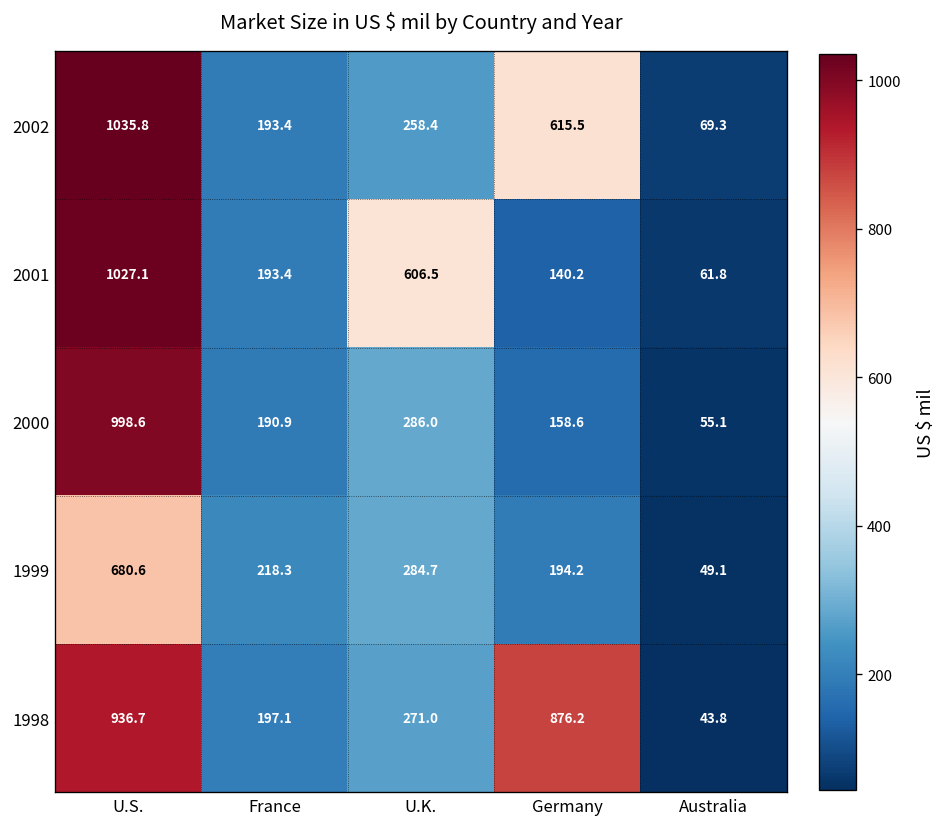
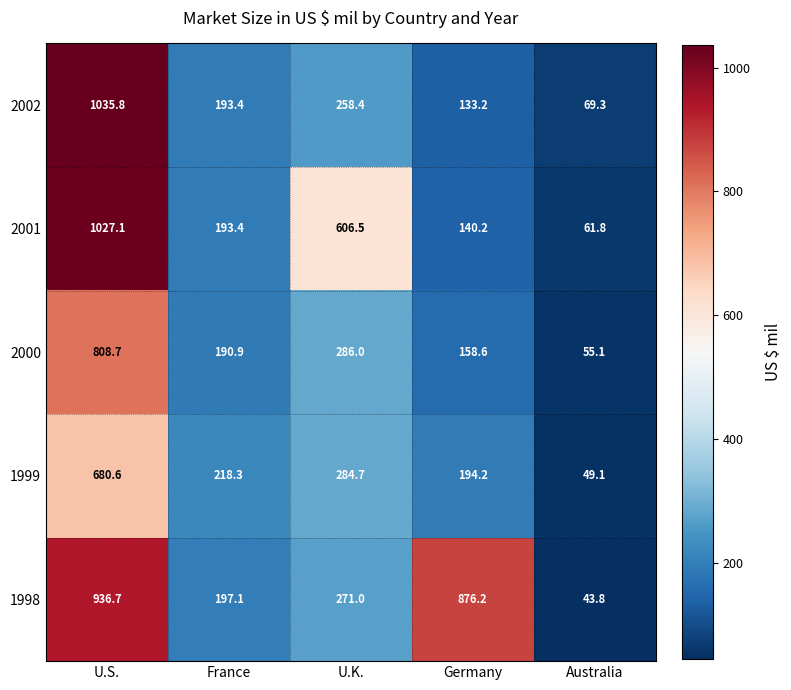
  {
    "2002": {
      "U.S.": 1035.8,
      "France": 193.4,
      "U.K.": 258.4,
-     "Germany": 615.5,
+     "Germany": 133.2,
      "Australia": 69.3
    },
    "2001": {
      "U.S.": 1027.1,
      "France": 193.4,
      "U.K.": 606.5,
      "Germany": 140.2,
      "Australia": 61.8
    },
    "2000": {
-     "U.S.": 998.6,
+     "U.S.": 808.7,
      "France": 190.9,
      "U.K.": 286.0,
      "Germany": 158.6,
      "Australia": 55.1
    },
    "1999": {
      "U.S.": 680.6,
      "France": 218.3,
      "U.K.": 284.7,
      "Germany": 194.2,
      "Australia": 49.1
    },
    "1998": {
      "U.S.": 936.7,
      "France": 197.1,
      "U.K.": 271.0,
      "Germany": 876.2,
      "Australia": 43.8
    }
  }
